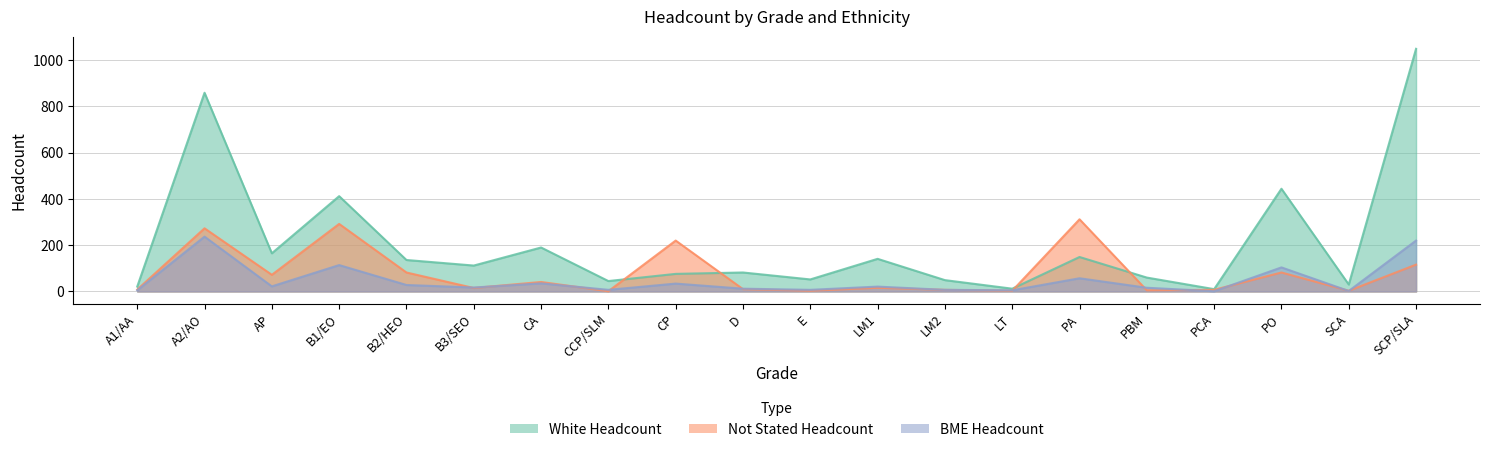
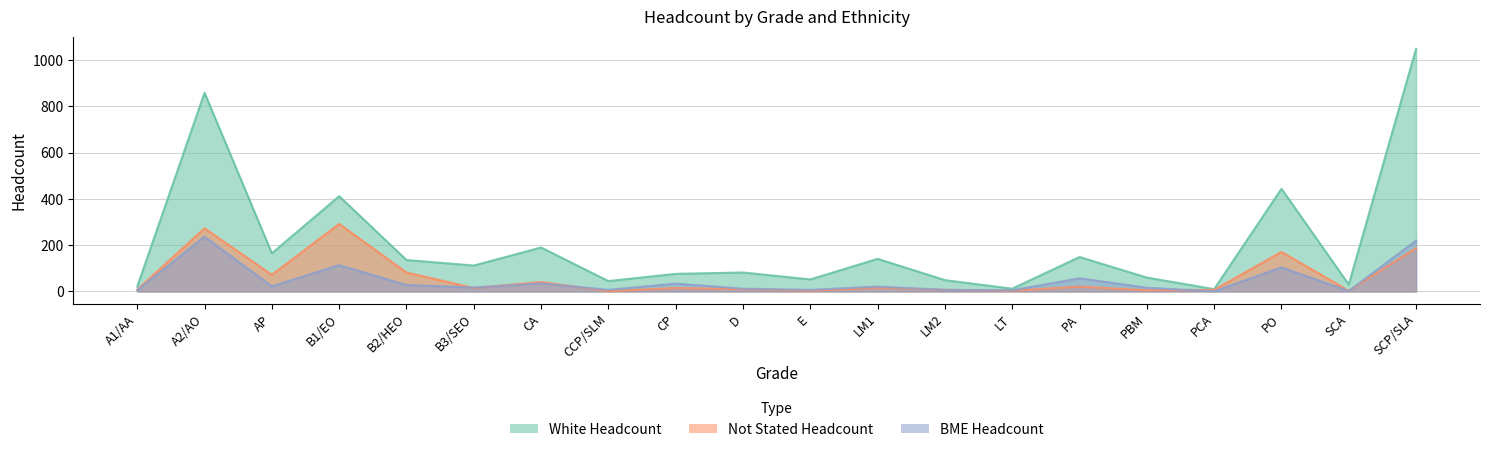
  {
    "Not Stated Headcount": {
      "A2/AO": 270,
      "AP": 70,
      "B1/EO": 290,
      "B2/HEO": 80,
-     "CP": 220,
-     "PA": 310,
-     "PO": 80,
-     "SCP/SLA": 120
+     "CP": 20,
+     "PA": 20,
+     "PO": 170,
+     "SCP/SLA": 190
    }
  }
